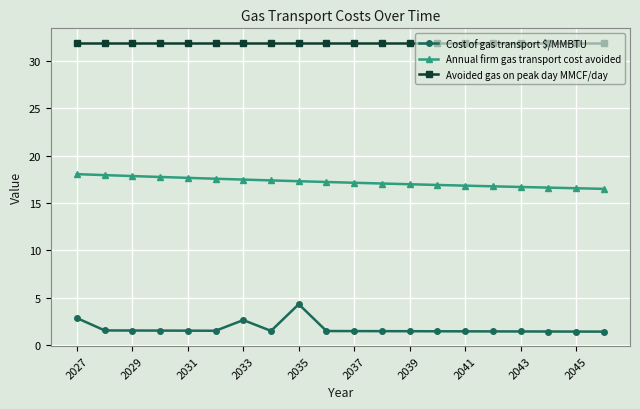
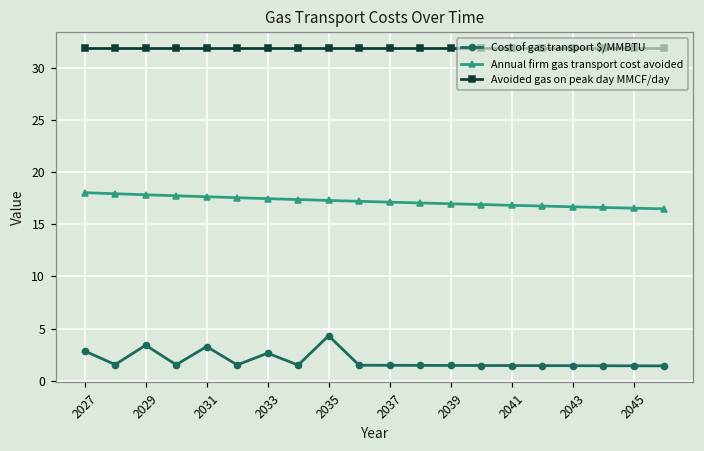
  {
    "Cost of gas transport $/MMBTU": {
      "2027": 3,
-     "2029": 2,
-     "2031": 2,
+     "2029": 3,
+     "2031": 3,
      "2033": 3,
      "2035": 4,
      "2037": 1,
      "2039": 1,
      "2041": 1,
      "2043": 1,
      "2045": 1
    },
    "Annual firm gas transport cost avoided": {
      "2027": 18,
      "2029": 18,
      "2031": 18,
      "2033": 17,
      "2035": 17,
      "2037": 17,
      "2039": 17,
      "2041": 17,
      "2043": 17,
      "2045": 17
    },
    "Avoided gas on peak day MMCF/day": {
      "2027": 32,
      "2029": 32,
      "2031": 32,
      "2033": 32,
      "2035": 32,
      "2037": 32,
      "2039": 32
    }
  }
